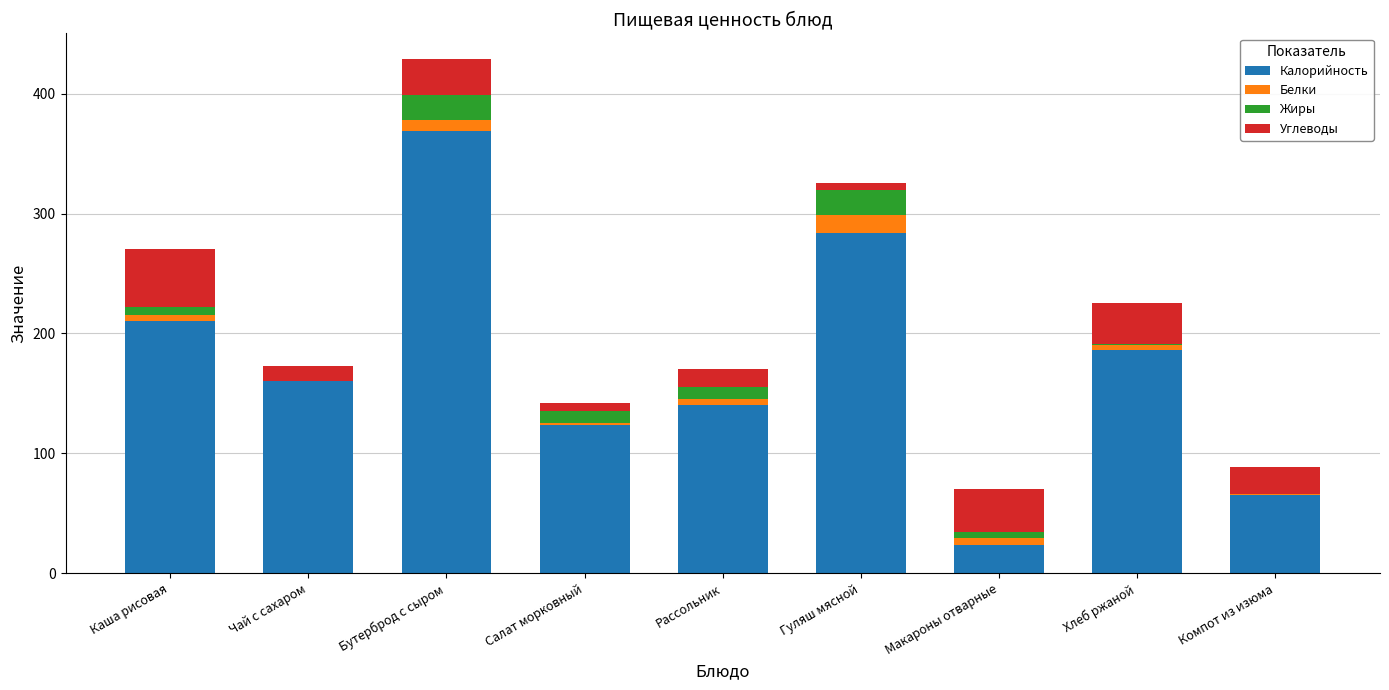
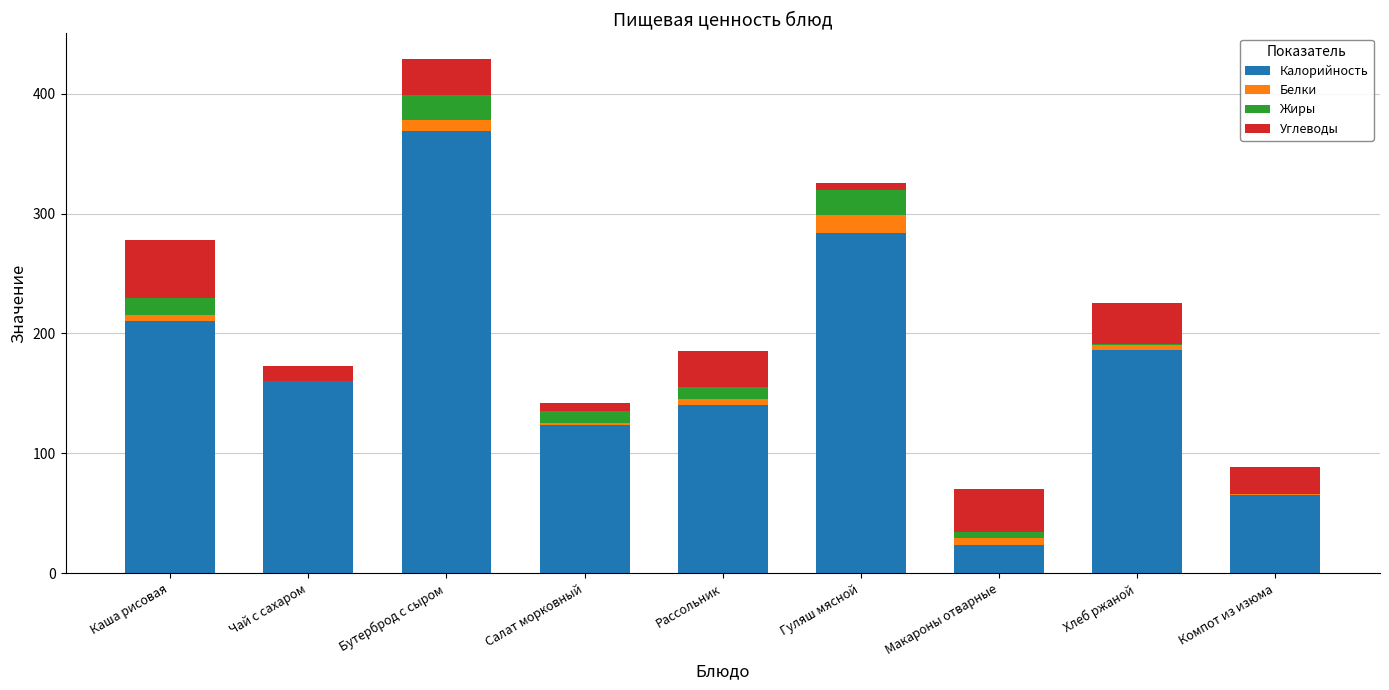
  {
    "Калорийность": {
      "Каша рисовая": 210,
      "Чай с сахаром": 161,
      "Бутерброд с сыром": 369,
      "Салат морковный": 124,
      "Рассольник": 140,
      "Гуляш мясной": 284,
      "Макароны отварные": 24,
      "Хлеб ржаной": 187,
      "Компот из изюма": 66
    },
    "Белки": {
      "Каша рисовая": 5,
      "Бутерброд с сыром": 9,
      "Рассольник": 5,
      "Гуляш мясной": 16,
      "Макароны отварные": 6,
      "Хлеб ржаной": 4
    },
    "Жиры": {
-     "Каша рисовая": 7,
+     "Каша рисовая": 15,
      "Чай с сахаром": 0,
      "Бутерброд с сыром": 21,
      "Салат морковный": 10,
      "Рассольник": 11,
      "Гуляш мясной": 21,
      "Макароны отварные": 5,
      "Компот из изюма": 0
    },
    "Углеводы": {
      "Каша рисовая": 48,
      "Чай с сахаром": 12,
      "Бутерброд с сыром": 30,
      "Салат морковный": 7,
-     "Рассольник": 15,
+     "Рассольник": 30,
      "Гуляш мясной": 6,
      "Макароны отварные": 35,
      "Хлеб ржаной": 34,
      "Компот из изюма": 23
    }
  }
